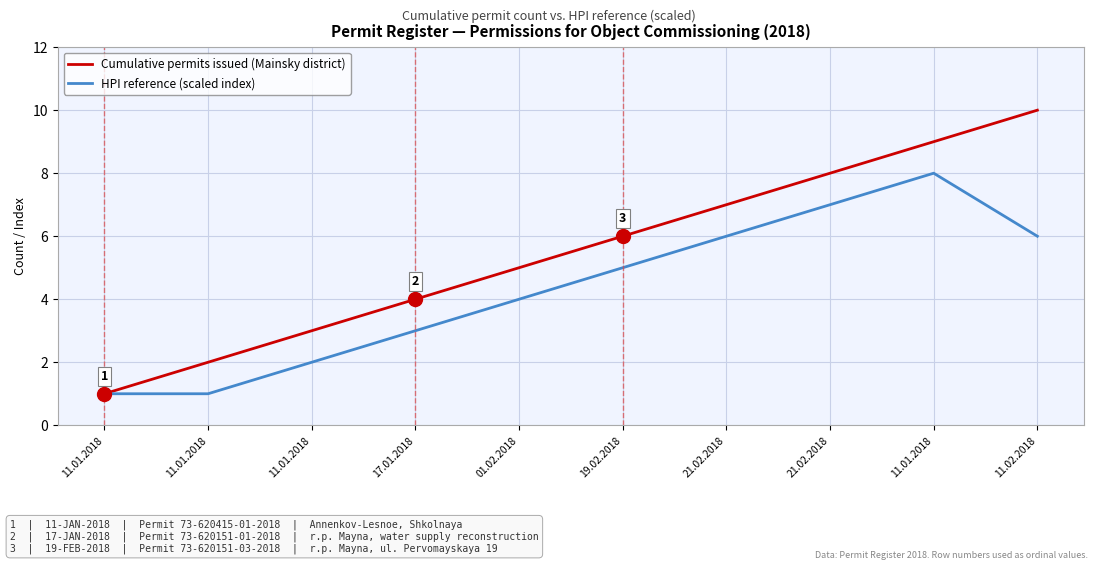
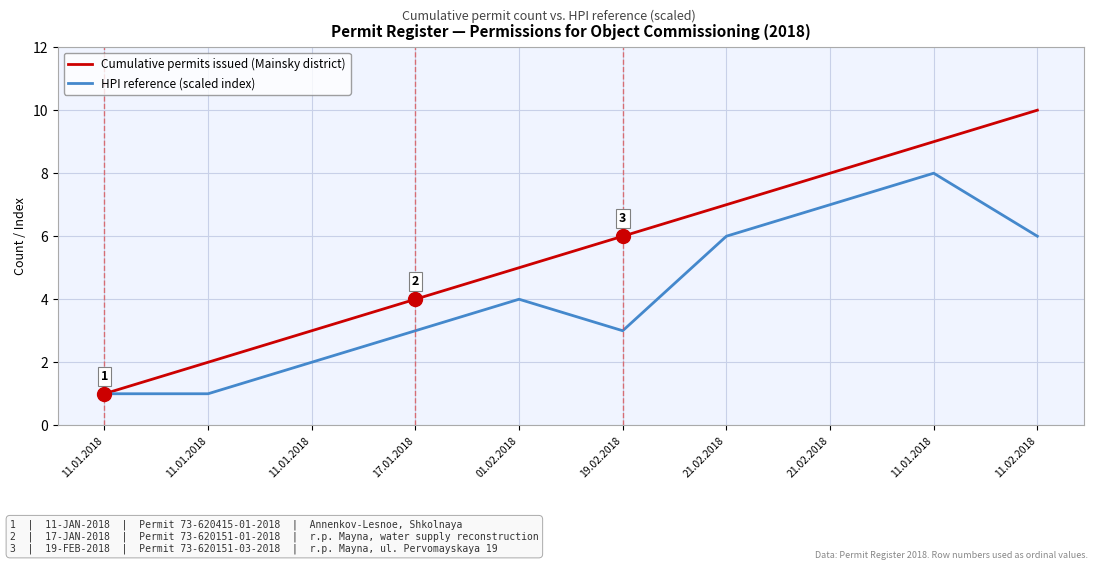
  {
    "HPI reference (scaled index)": {
      "17.01.2018": 3,
      "01.02.2018": 4,
-     "19.02.2018": 5,
+     "19.02.2018": 3,
      "11.02.2018": 6
    }
  }
